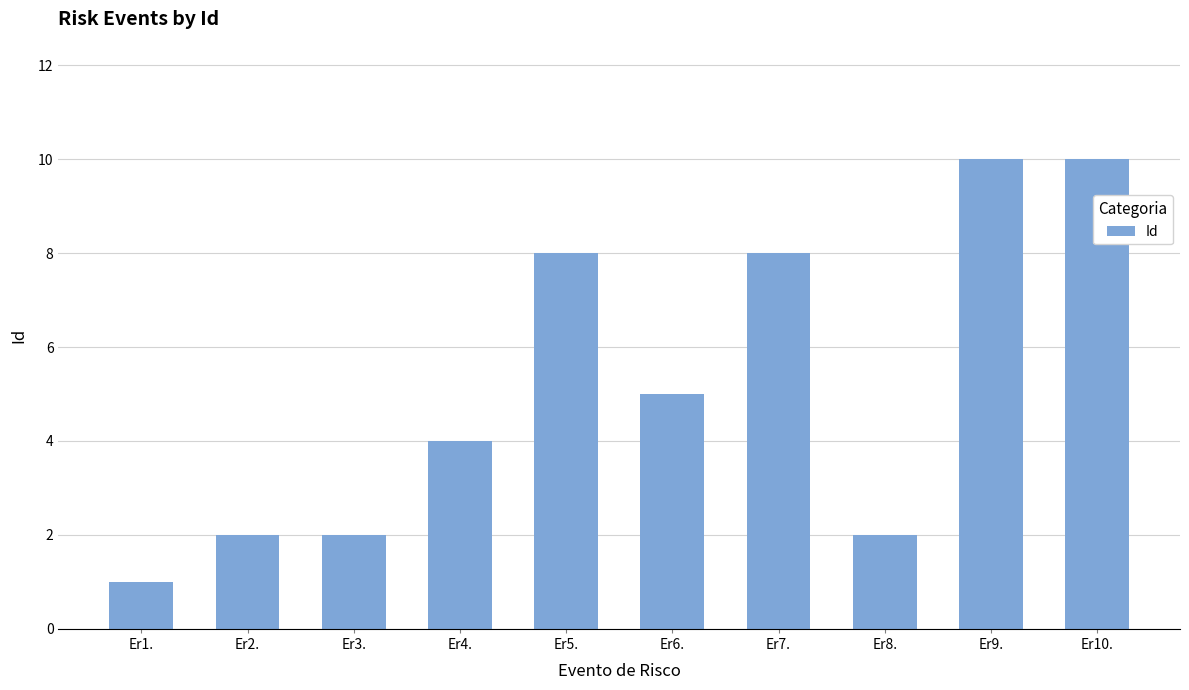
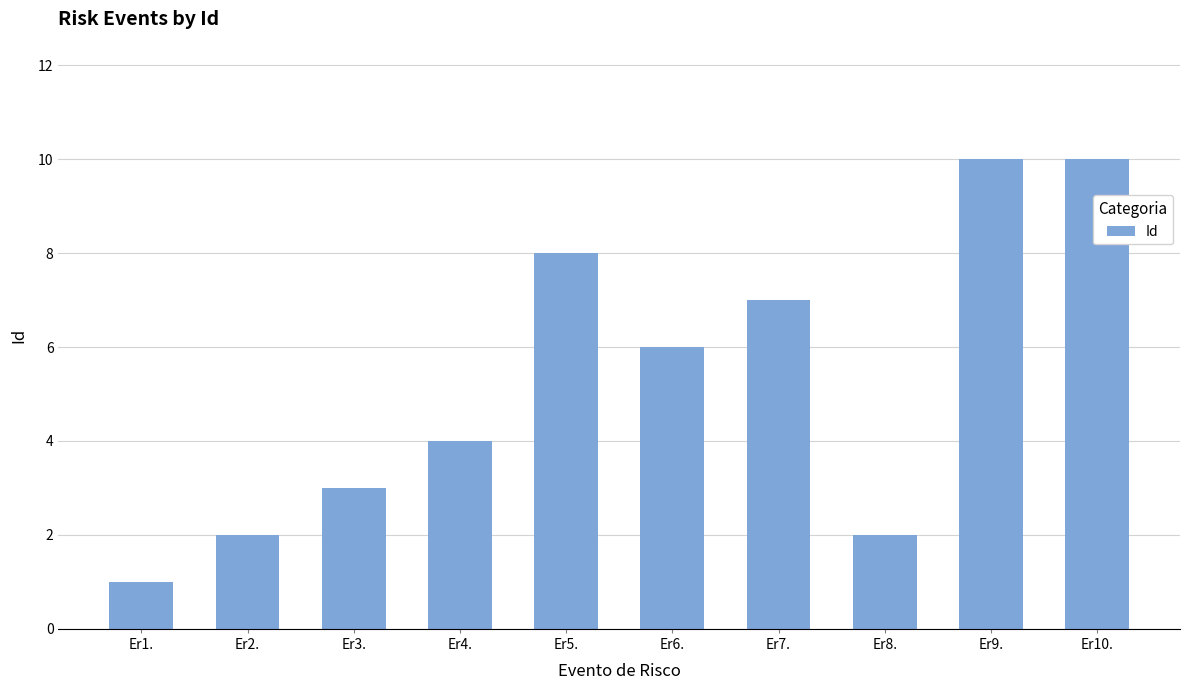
  {
    "Er1.": 1,
    "Er2.": 2,
-   "Er3.": 2,
+   "Er3.": 3,
    "Er4.": 4,
    "Er5.": 8,
-   "Er6.": 5,
-   "Er7.": 8,
+   "Er6.": 6,
+   "Er7.": 7,
    "Er8.": 2,
    "Er9.": 10,
    "Er10.": 10
  }
